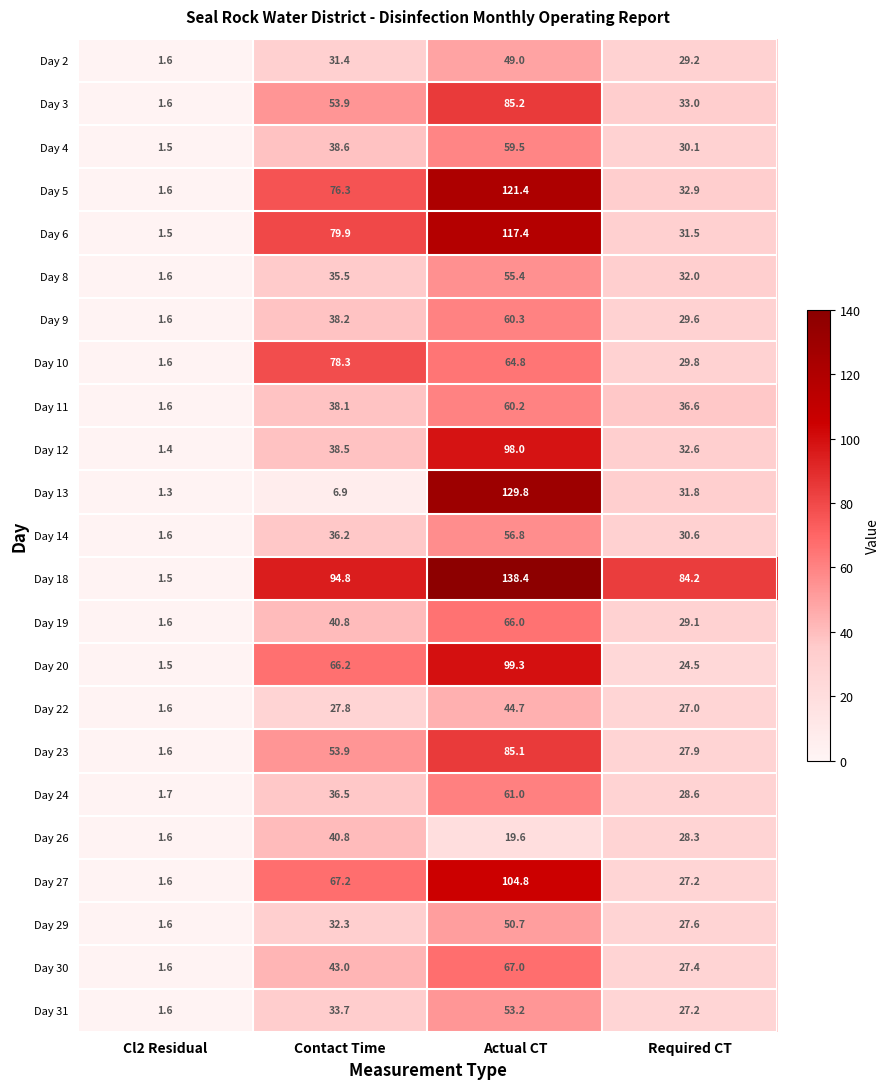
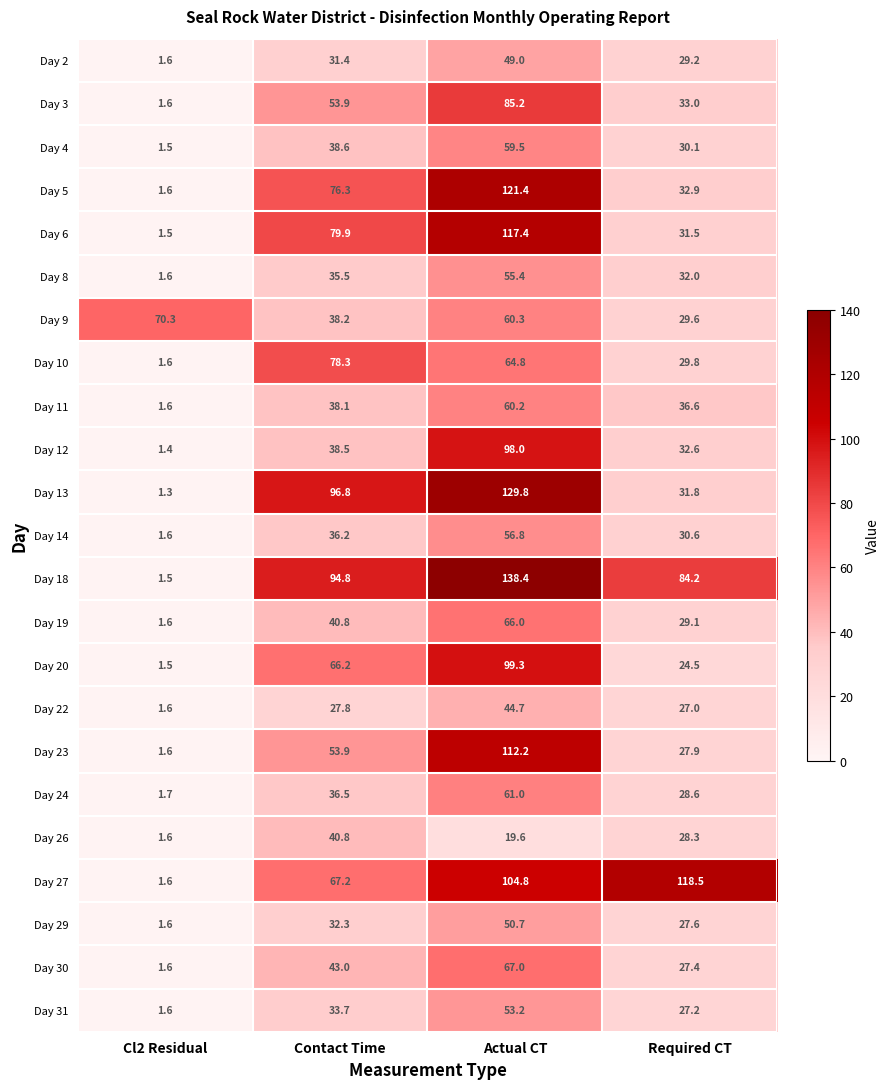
  {
    "Day 2": {
      "Cl2 Residual": 1.6,
      "Contact Time": 31.4,
      "Actual CT": 49.0,
      "Required CT": 29.2
    },
    "Day 3": {
      "Cl2 Residual": 1.6,
      "Contact Time": 53.9,
      "Actual CT": 85.2,
      "Required CT": 33.0
    },
    "Day 4": {
      "Cl2 Residual": 1.5,
      "Contact Time": 38.6,
      "Actual CT": 59.5,
      "Required CT": 30.1
    },
    "Day 5": {
      "Cl2 Residual": 1.6,
      "Contact Time": 76.3,
      "Actual CT": 121.4,
      "Required CT": 32.9
    },
    "Day 6": {
      "Cl2 Residual": 1.5,
      "Contact Time": 79.9,
      "Actual CT": 117.4,
      "Required CT": 31.5
    },
    "Day 8": {
      "Cl2 Residual": 1.6,
      "Contact Time": 35.5,
      "Actual CT": 55.4,
      "Required CT": 32.0
    },
    "Day 9": {
-     "Cl2 Residual": 1.6,
+     "Cl2 Residual": 70.3,
      "Contact Time": 38.2,
      "Actual CT": 60.3,
      "Required CT": 29.6
    },
    "Day 10": {
      "Cl2 Residual": 1.6,
      "Contact Time": 78.3,
      "Actual CT": 64.8,
      "Required CT": 29.8
    },
    "Day 11": {
      "Cl2 Residual": 1.6,
      "Contact Time": 38.1,
      "Actual CT": 60.2,
      "Required CT": 36.6
    },
    "Day 12": {
      "Cl2 Residual": 1.4,
      "Contact Time": 38.5,
      "Actual CT": 98.0,
      "Required CT": 32.6
    },
    "Day 13": {
      "Cl2 Residual": 1.3,
-     "Contact Time": 6.9,
+     "Contact Time": 96.8,
      "Actual CT": 129.8,
      "Required CT": 31.8
    },
    "Day 14": {
      "Cl2 Residual": 1.6,
      "Contact Time": 36.2,
      "Actual CT": 56.8,
      "Required CT": 30.6
    },
    "Day 18": {
      "Cl2 Residual": 1.5,
      "Contact Time": 94.8,
      "Actual CT": 138.4,
      "Required CT": 84.2
    },
    "Day 19": {
      "Cl2 Residual": 1.6,
      "Contact Time": 40.8,
      "Actual CT": 66.0,
      "Required CT": 29.1
    },
    "Day 20": {
      "Cl2 Residual": 1.5,
      "Contact Time": 66.2,
      "Actual CT": 99.3,
      "Required CT": 24.5
    },
    "Day 22": {
      "Cl2 Residual": 1.6,
      "Contact Time": 27.8,
      "Actual CT": 44.7,
      "Required CT": 27.0
    },
    "Day 23": {
      "Cl2 Residual": 1.6,
      "Contact Time": 53.9,
-     "Actual CT": 85.1,
+     "Actual CT": 112.2,
      "Required CT": 27.9
    },
    "Day 24": {
      "Cl2 Residual": 1.7,
      "Contact Time": 36.5,
      "Actual CT": 61.0,
      "Required CT": 28.6
    },
    "Day 26": {
      "Cl2 Residual": 1.6,
      "Contact Time": 40.8,
      "Actual CT": 19.6,
      "Required CT": 28.3
    },
    "Day 27": {
      "Cl2 Residual": 1.6,
      "Contact Time": 67.2,
      "Actual CT": 104.8,
-     "Required CT": 27.2
+     "Required CT": 118.5
    },
    "Day 29": {
      "Cl2 Residual": 1.6,
      "Contact Time": 32.3,
      "Actual CT": 50.7,
      "Required CT": 27.6
    },
    "Day 30": {
      "Cl2 Residual": 1.6,
      "Contact Time": 43.0,
      "Actual CT": 67.0,
      "Required CT": 27.4
    },
    "Day 31": {
      "Cl2 Residual": 1.6,
      "Contact Time": 33.7,
      "Actual CT": 53.2,
      "Required CT": 27.2
    }
  }
